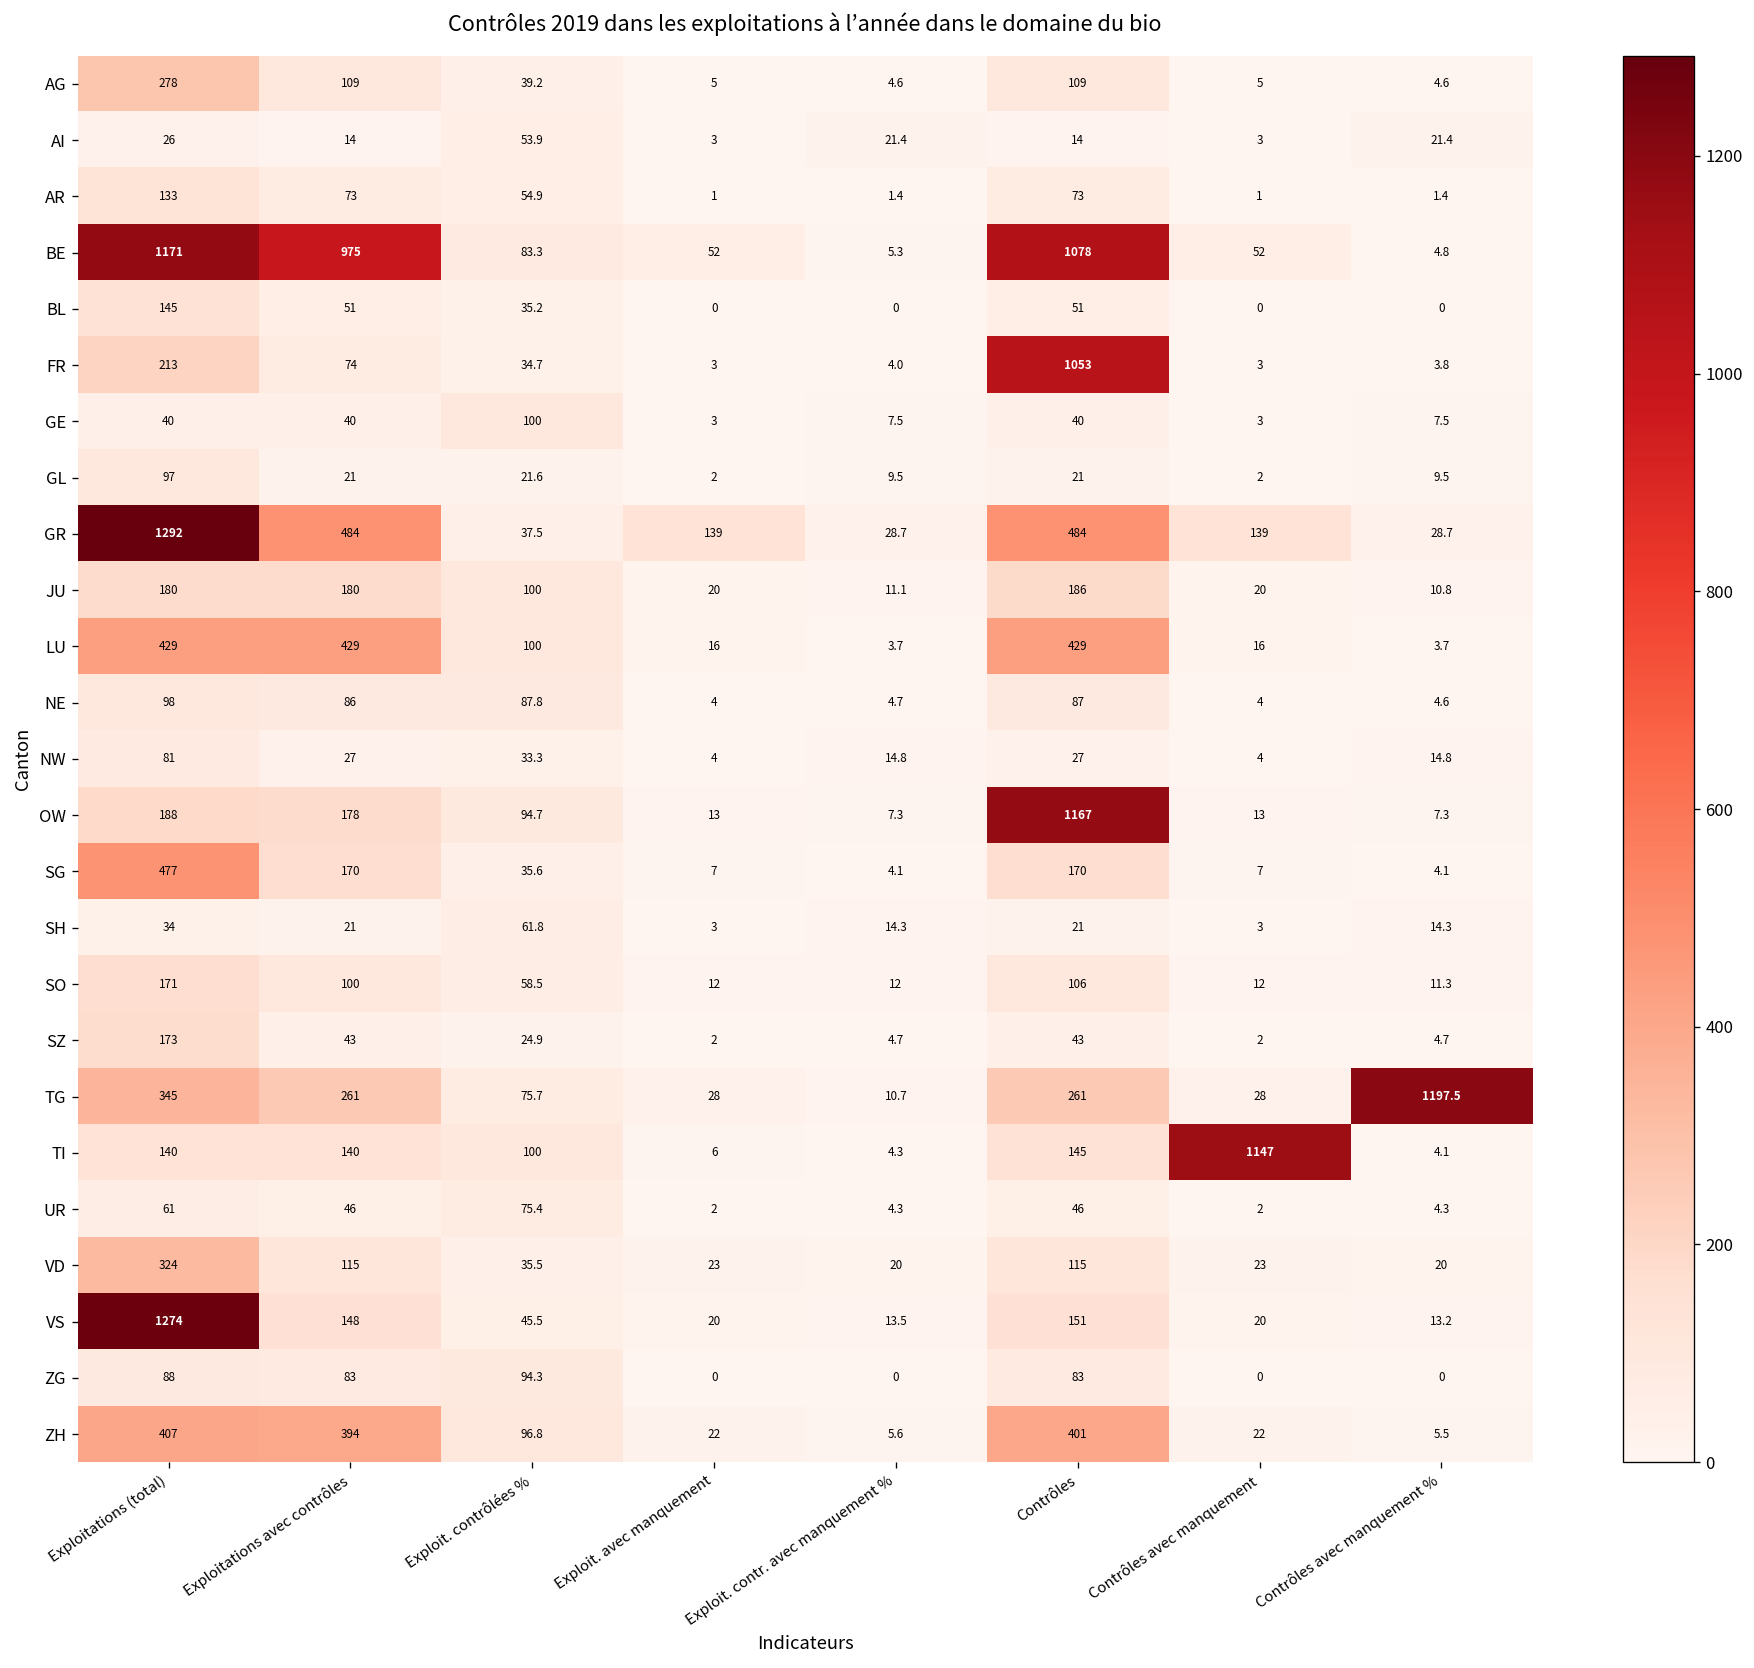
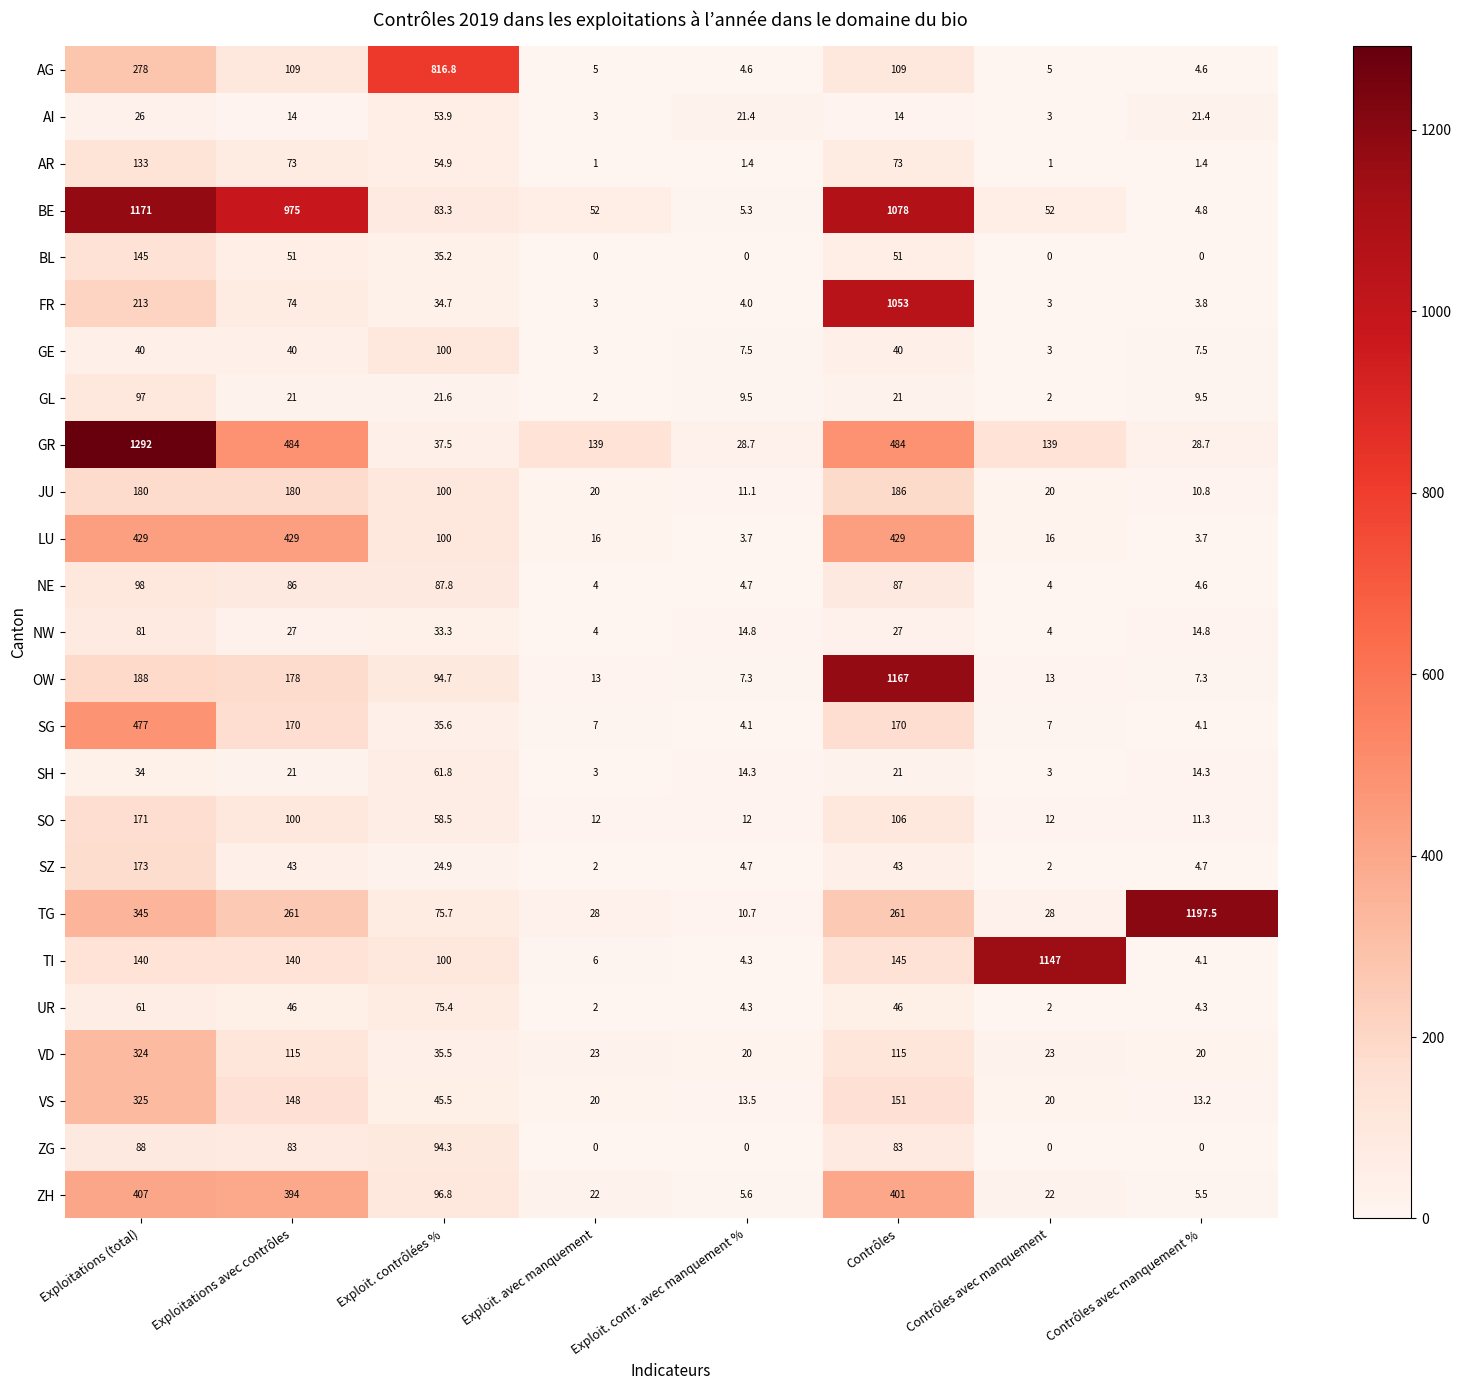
  {
    "AG": {
      "Exploitations (total)": 278,
      "Exploitations avec contrôles": 109,
-     "Exploit. contrôlées %": 39.2,
+     "Exploit. contrôlées %": 816.8,
      "Exploit. avec manquement": 5,
      "Exploit. contr. avec manquement %": 4.6,
      "Contrôles": 109,
      "Contrôles avec manquement": 5,
      "Contrôles avec manquement %": 4.6
    },
    "AI": {
      "Exploitations (total)": 26,
      "Exploitations avec contrôles": 14,
      "Exploit. contrôlées %": 53.9,
      "Exploit. avec manquement": 3,
      "Exploit. contr. avec manquement %": 21.4,
      "Contrôles": 14,
      "Contrôles avec manquement": 3,
      "Contrôles avec manquement %": 21.4
    },
    "AR": {
      "Exploitations (total)": 133,
      "Exploitations avec contrôles": 73,
      "Exploit. contrôlées %": 54.9,
      "Exploit. avec manquement": 1,
      "Exploit. contr. avec manquement %": 1.4,
      "Contrôles": 73,
      "Contrôles avec manquement": 1,
      "Contrôles avec manquement %": 1.4
    },
    "BE": {
      "Exploitations (total)": 1171,
      "Exploitations avec contrôles": 975,
      "Exploit. contrôlées %": 83.3,
      "Exploit. avec manquement": 52,
      "Exploit. contr. avec manquement %": 5.3,
      "Contrôles": 1078,
      "Contrôles avec manquement": 52,
      "Contrôles avec manquement %": 4.8
    },
    "BL": {
      "Exploitations (total)": 145,
      "Exploitations avec contrôles": 51,
      "Exploit. contrôlées %": 35.2,
      "Exploit. avec manquement": 0,
      "Exploit. contr. avec manquement %": 0,
      "Contrôles": 51,
      "Contrôles avec manquement": 0,
      "Contrôles avec manquement %": 0
    },
    "FR": {
      "Exploitations (total)": 213,
      "Exploitations avec contrôles": 74,
      "Exploit. contrôlées %": 34.7,
      "Exploit. avec manquement": 3,
      "Exploit. contr. avec manquement %": 4.0,
      "Contrôles": 1053,
      "Contrôles avec manquement": 3,
      "Contrôles avec manquement %": 3.8
    },
    "GE": {
      "Exploitations (total)": 40,
      "Exploitations avec contrôles": 40,
      "Exploit. contrôlées %": 100,
      "Exploit. avec manquement": 3,
      "Exploit. contr. avec manquement %": 7.5,
      "Contrôles": 40,
      "Contrôles avec manquement": 3,
      "Contrôles avec manquement %": 7.5
    },
    "GL": {
      "Exploitations (total)": 97,
      "Exploitations avec contrôles": 21,
      "Exploit. contrôlées %": 21.6,
      "Exploit. avec manquement": 2,
      "Exploit. contr. avec manquement %": 9.5,
      "Contrôles": 21,
      "Contrôles avec manquement": 2,
      "Contrôles avec manquement %": 9.5
    },
    "GR": {
      "Exploitations (total)": 1292,
      "Exploitations avec contrôles": 484,
      "Exploit. contrôlées %": 37.5,
      "Exploit. avec manquement": 139,
      "Exploit. contr. avec manquement %": 28.7,
      "Contrôles": 484,
      "Contrôles avec manquement": 139,
      "Contrôles avec manquement %": 28.7
    },
    "JU": {
      "Exploitations (total)": 180,
      "Exploitations avec contrôles": 180,
      "Exploit. contrôlées %": 100,
      "Exploit. avec manquement": 20,
      "Exploit. contr. avec manquement %": 11.1,
      "Contrôles": 186,
      "Contrôles avec manquement": 20,
      "Contrôles avec manquement %": 10.8
    },
    "LU": {
      "Exploitations (total)": 429,
      "Exploitations avec contrôles": 429,
      "Exploit. contrôlées %": 100,
      "Exploit. avec manquement": 16,
      "Exploit. contr. avec manquement %": 3.7,
      "Contrôles": 429,
      "Contrôles avec manquement": 16,
      "Contrôles avec manquement %": 3.7
    },
    "NE": {
      "Exploitations (total)": 98,
      "Exploitations avec contrôles": 86,
      "Exploit. contrôlées %": 87.8,
      "Exploit. avec manquement": 4,
      "Exploit. contr. avec manquement %": 4.7,
      "Contrôles": 87,
      "Contrôles avec manquement": 4,
      "Contrôles avec manquement %": 4.6
    },
    "NW": {
      "Exploitations (total)": 81,
      "Exploitations avec contrôles": 27,
      "Exploit. contrôlées %": 33.3,
      "Exploit. avec manquement": 4,
      "Exploit. contr. avec manquement %": 14.8,
      "Contrôles": 27,
      "Contrôles avec manquement": 4,
      "Contrôles avec manquement %": 14.8
    },
    "OW": {
      "Exploitations (total)": 188,
      "Exploitations avec contrôles": 178,
      "Exploit. contrôlées %": 94.7,
      "Exploit. avec manquement": 13,
      "Exploit. contr. avec manquement %": 7.3,
      "Contrôles": 1167,
      "Contrôles avec manquement": 13,
      "Contrôles avec manquement %": 7.3
    },
    "SG": {
      "Exploitations (total)": 477,
      "Exploitations avec contrôles": 170,
      "Exploit. contrôlées %": 35.6,
      "Exploit. avec manquement": 7,
      "Exploit. contr. avec manquement %": 4.1,
      "Contrôles": 170,
      "Contrôles avec manquement": 7,
      "Contrôles avec manquement %": 4.1
    },
    "SH": {
      "Exploitations (total)": 34,
      "Exploitations avec contrôles": 21,
      "Exploit. contrôlées %": 61.8,
      "Exploit. avec manquement": 3,
      "Exploit. contr. avec manquement %": 14.3,
      "Contrôles": 21,
      "Contrôles avec manquement": 3,
      "Contrôles avec manquement %": 14.3
    },
    "SO": {
      "Exploitations (total)": 171,
      "Exploitations avec contrôles": 100,
      "Exploit. contrôlées %": 58.5,
      "Exploit. avec manquement": 12,
      "Exploit. contr. avec manquement %": 12,
      "Contrôles": 106,
      "Contrôles avec manquement": 12,
      "Contrôles avec manquement %": 11.3
    },
    "SZ": {
      "Exploitations (total)": 173,
      "Exploitations avec contrôles": 43,
      "Exploit. contrôlées %": 24.9,
      "Exploit. avec manquement": 2,
      "Exploit. contr. avec manquement %": 4.7,
      "Contrôles": 43,
      "Contrôles avec manquement": 2,
      "Contrôles avec manquement %": 4.7
    },
    "TG": {
      "Exploitations (total)": 345,
      "Exploitations avec contrôles": 261,
      "Exploit. contrôlées %": 75.7,
      "Exploit. avec manquement": 28,
      "Exploit. contr. avec manquement %": 10.7,
      "Contrôles": 261,
      "Contrôles avec manquement": 28,
      "Contrôles avec manquement %": 1197.5
    },
    "TI": {
      "Exploitations (total)": 140,
      "Exploitations avec contrôles": 140,
      "Exploit. contrôlées %": 100,
      "Exploit. avec manquement": 6,
      "Exploit. contr. avec manquement %": 4.3,
      "Contrôles": 145,
      "Contrôles avec manquement": 1147,
      "Contrôles avec manquement %": 4.1
    },
    "UR": {
      "Exploitations (total)": 61,
      "Exploitations avec contrôles": 46,
      "Exploit. contrôlées %": 75.4,
      "Exploit. avec manquement": 2,
      "Exploit. contr. avec manquement %": 4.3,
      "Contrôles": 46,
      "Contrôles avec manquement": 2,
      "Contrôles avec manquement %": 4.3
    },
    "VD": {
      "Exploitations (total)": 324,
      "Exploitations avec contrôles": 115,
      "Exploit. contrôlées %": 35.5,
      "Exploit. avec manquement": 23,
      "Exploit. contr. avec manquement %": 20,
      "Contrôles": 115,
      "Contrôles avec manquement": 23,
      "Contrôles avec manquement %": 20
    },
    "VS": {
-     "Exploitations (total)": 1274,
+     "Exploitations (total)": 325,
      "Exploitations avec contrôles": 148,
      "Exploit. contrôlées %": 45.5,
      "Exploit. avec manquement": 20,
      "Exploit. contr. avec manquement %": 13.5,
      "Contrôles": 151,
      "Contrôles avec manquement": 20,
      "Contrôles avec manquement %": 13.2
    },
    "ZG": {
      "Exploitations (total)": 88,
      "Exploitations avec contrôles": 83,
      "Exploit. contrôlées %": 94.3,
      "Exploit. avec manquement": 0,
      "Exploit. contr. avec manquement %": 0,
      "Contrôles": 83,
      "Contrôles avec manquement": 0,
      "Contrôles avec manquement %": 0
    },
    "ZH": {
      "Exploitations (total)": 407,
      "Exploitations avec contrôles": 394,
      "Exploit. contrôlées %": 96.8,
      "Exploit. avec manquement": 22,
      "Exploit. contr. avec manquement %": 5.6,
      "Contrôles": 401,
      "Contrôles avec manquement": 22,
      "Contrôles avec manquement %": 5.5
    }
  }
